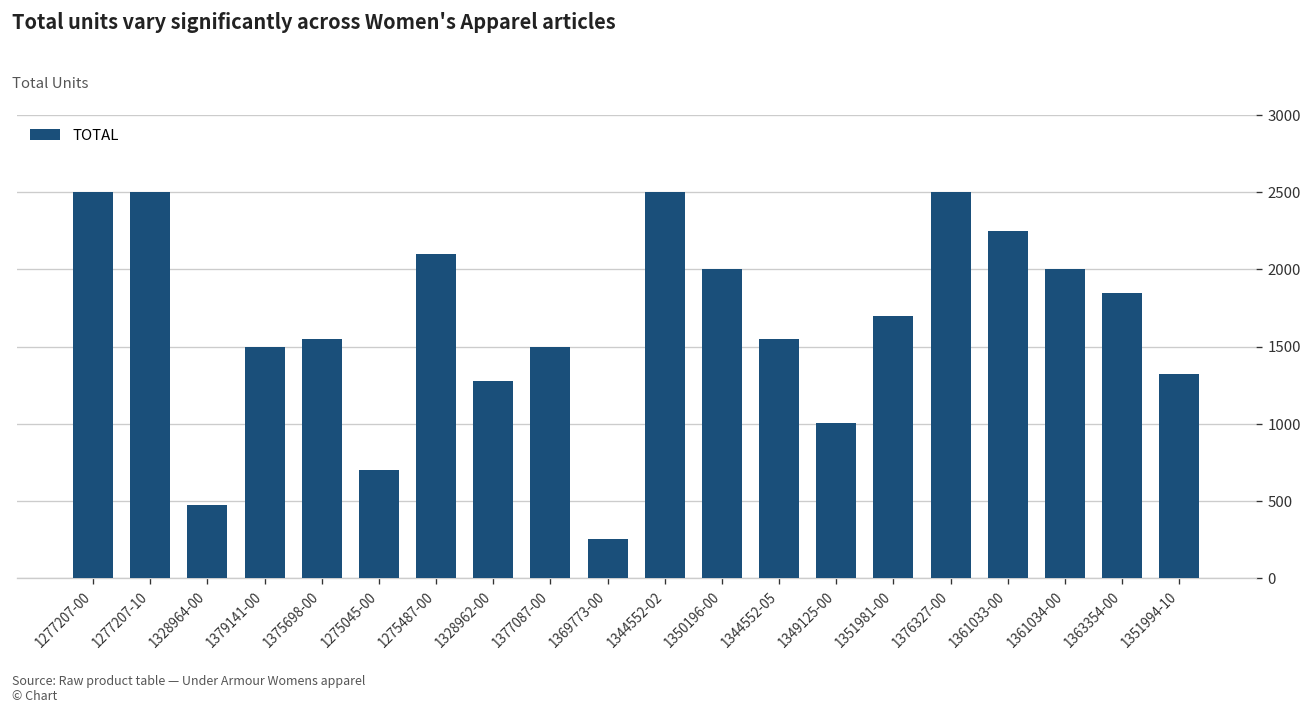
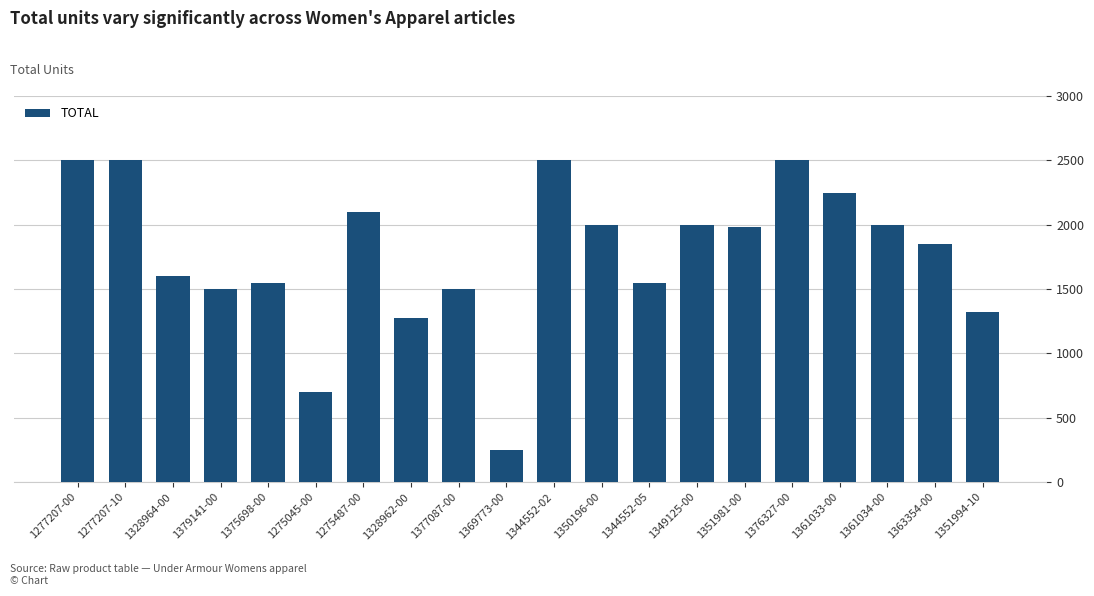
  {
    "1277207-00": 2500,
    "1277207-10": 2500,
-   "1328964-00": 480,
+   "1328964-00": 1600,
    "1379141-00": 1500,
    "1375698-00": 1550,
    "1275045-00": 700,
    "1275487-00": 2100,
    "1328962-00": 1280,
    "1377087-00": 1500,
    "1369773-00": 250,
    "1344552-02": 2500,
    "1350196-00": 2000,
    "1344552-05": 1550,
-   "1349125-00": 1010,
-   "1351981-00": 1700,
+   "1349125-00": 2000,
+   "1351981-00": 1990,
    "1376327-00": 2500,
    "1361033-00": 2250,
    "1361034-00": 2000,
    "1363354-00": 1850,
    "1351994-10": 1330
  }
